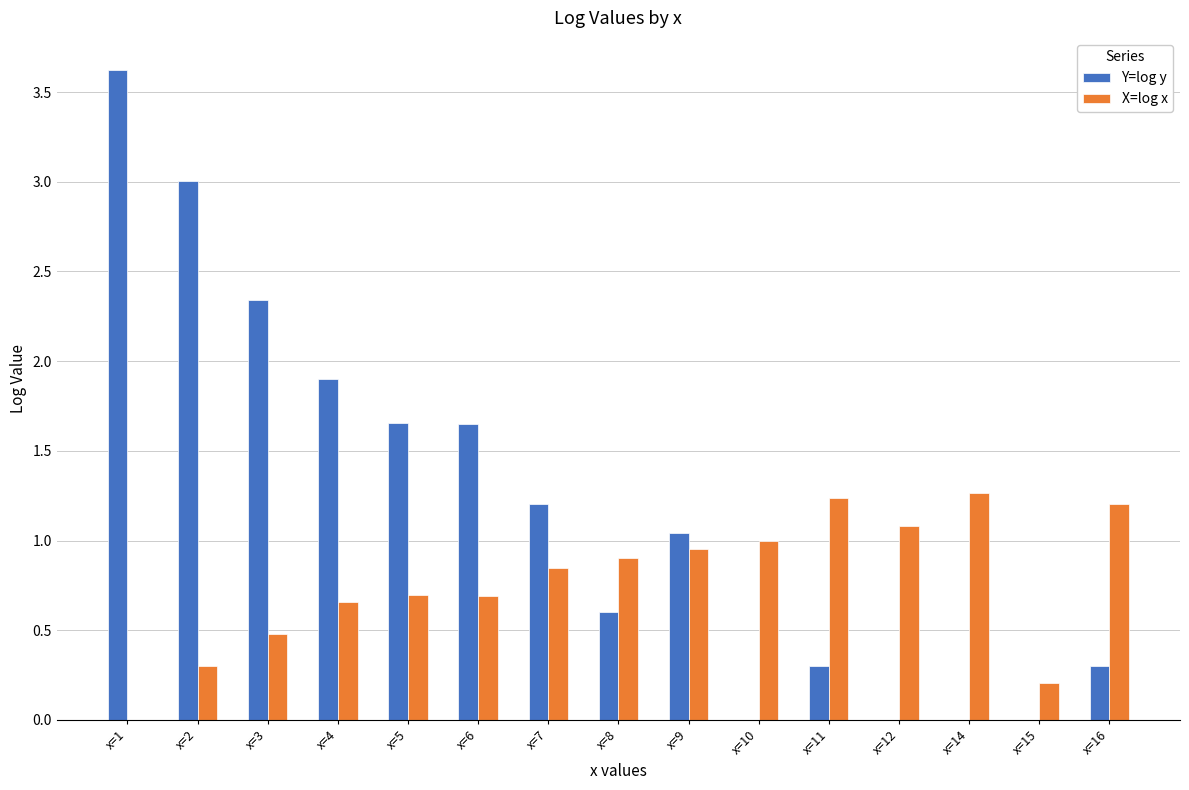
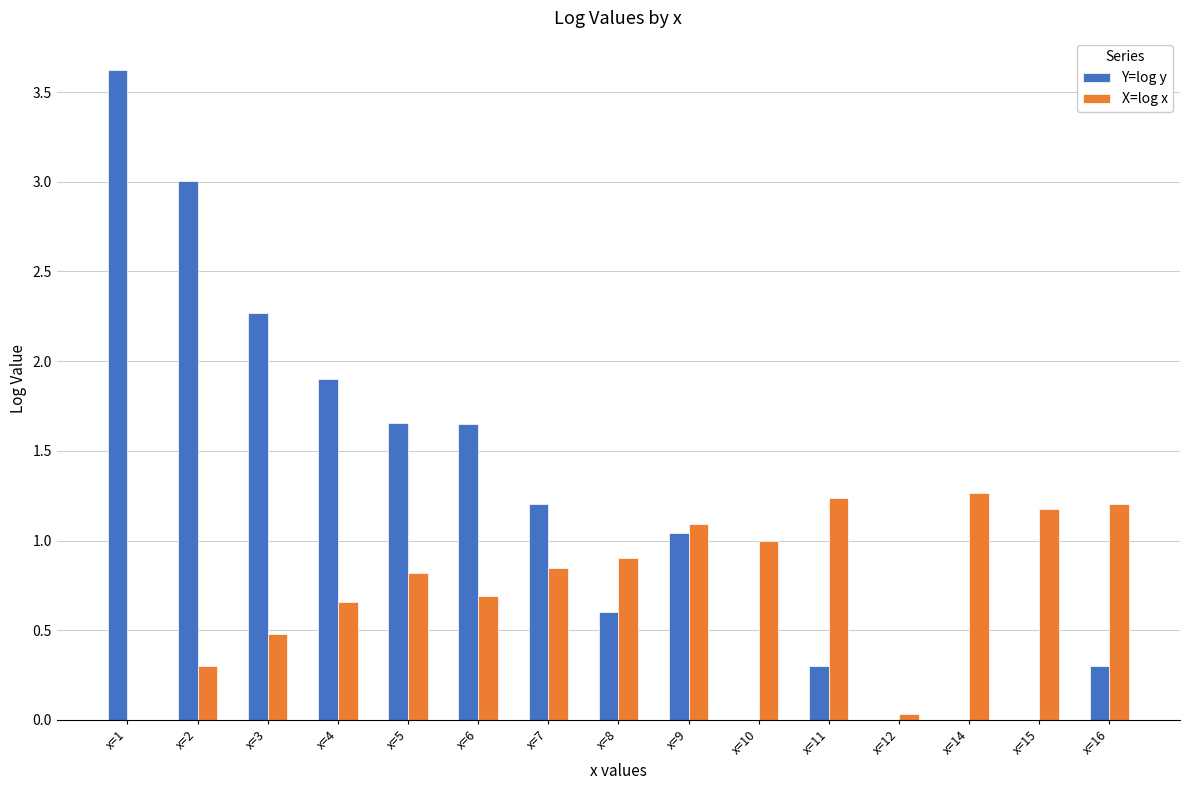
  {
    "Y=log y": {
      "x=1": 3.62,
      "x=2": 3.00,
-     "x=3": 2.34,
+     "x=3": 2.27,
      "x=4": 1.90,
      "x=5": 1.65,
      "x=6": 1.65,
      "x=7": 1.20,
      "x=8": 0.60,
      "x=9": 1.04,
      "x=10": 0.00,
      "x=11": 0.30,
      "x=12": 0.00,
      "x=14": 0.00,
      "x=15": 0.00,
      "x=16": 0.30
    },
    "X=log x": {
      "x=1": 0.00,
      "x=2": 0.30,
      "x=3": 0.48,
      "x=4": 0.66,
-     "x=5": 0.70,
+     "x=5": 0.82,
      "x=6": 0.69,
      "x=7": 0.85,
      "x=8": 0.90,
-     "x=9": 0.95,
+     "x=9": 1.09,
      "x=10": 1.00,
      "x=11": 1.24,
-     "x=12": 1.08,
+     "x=12": 0.03,
      "x=14": 1.26,
-     "x=15": 0.21,
+     "x=15": 1.18,
      "x=16": 1.20
    }
  }
